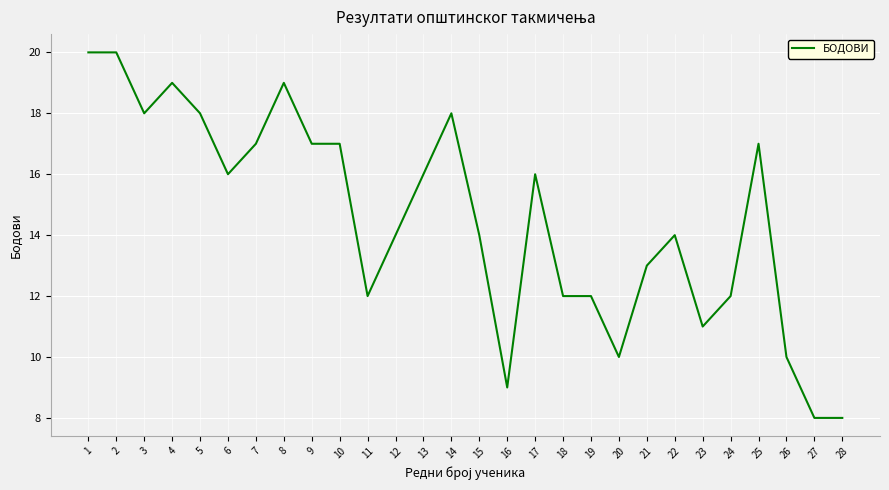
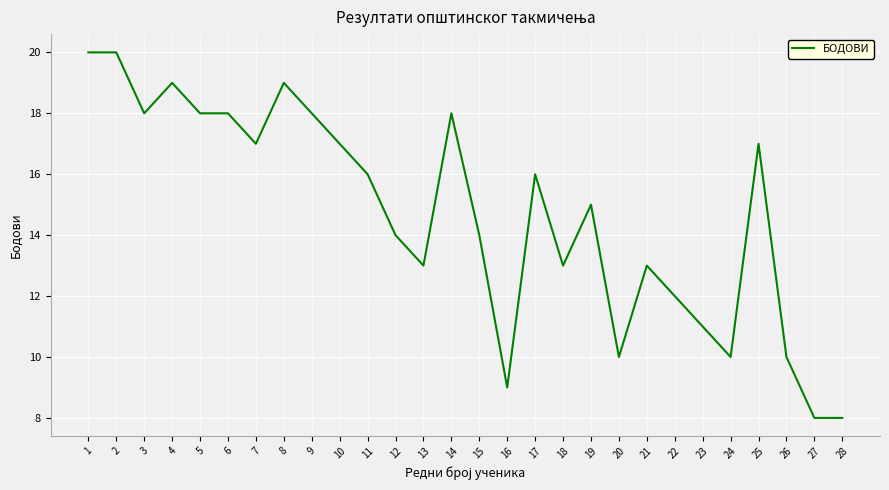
  {
    "1": 20,
    "2": 20,
    "3": 18,
    "4": 19,
    "5": 18,
-   "6": 16,
+   "6": 18,
    "7": 17,
    "8": 19,
-   "9": 17,
+   "9": 18,
    "10": 17,
-   "11": 12,
+   "11": 16,
    "12": 14,
-   "13": 16,
+   "13": 13,
    "14": 18,
    "15": 14,
    "16": 9,
    "17": 16,
-   "18": 12,
-   "19": 12,
+   "18": 13,
+   "19": 15,
    "20": 10,
    "21": 13,
-   "22": 14,
+   "22": 12,
    "23": 11,
-   "24": 12,
+   "24": 10,
    "25": 17,
    "26": 10,
    "27": 8,
    "28": 8
  }
